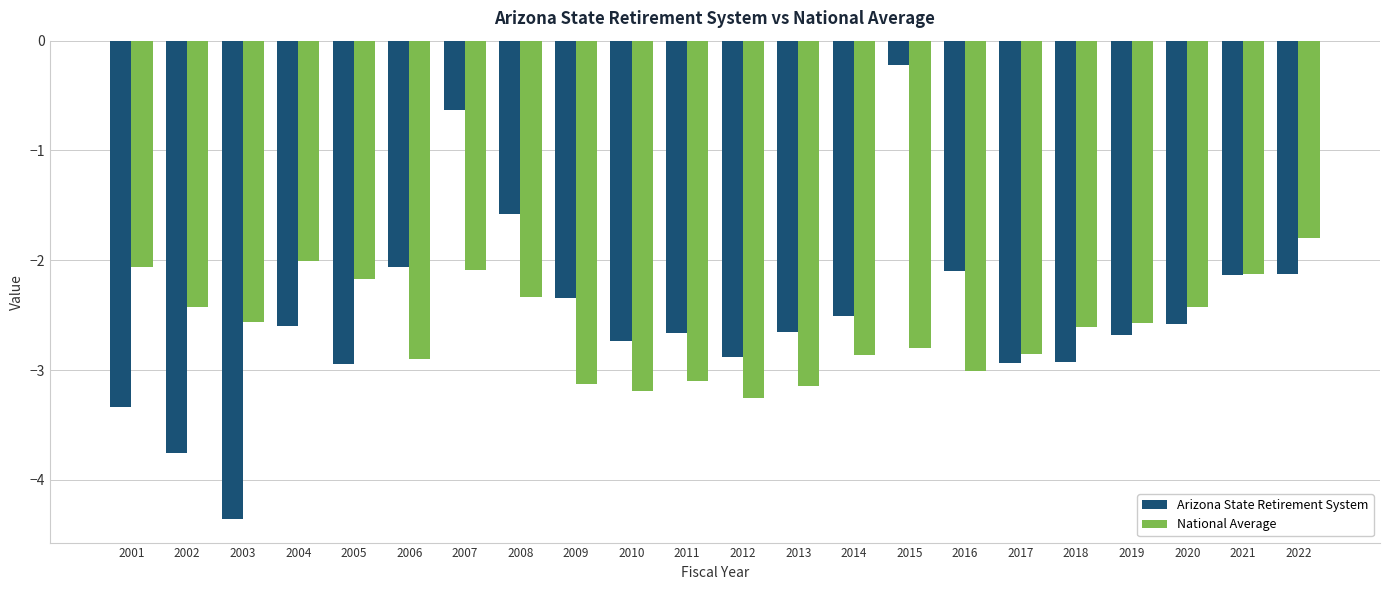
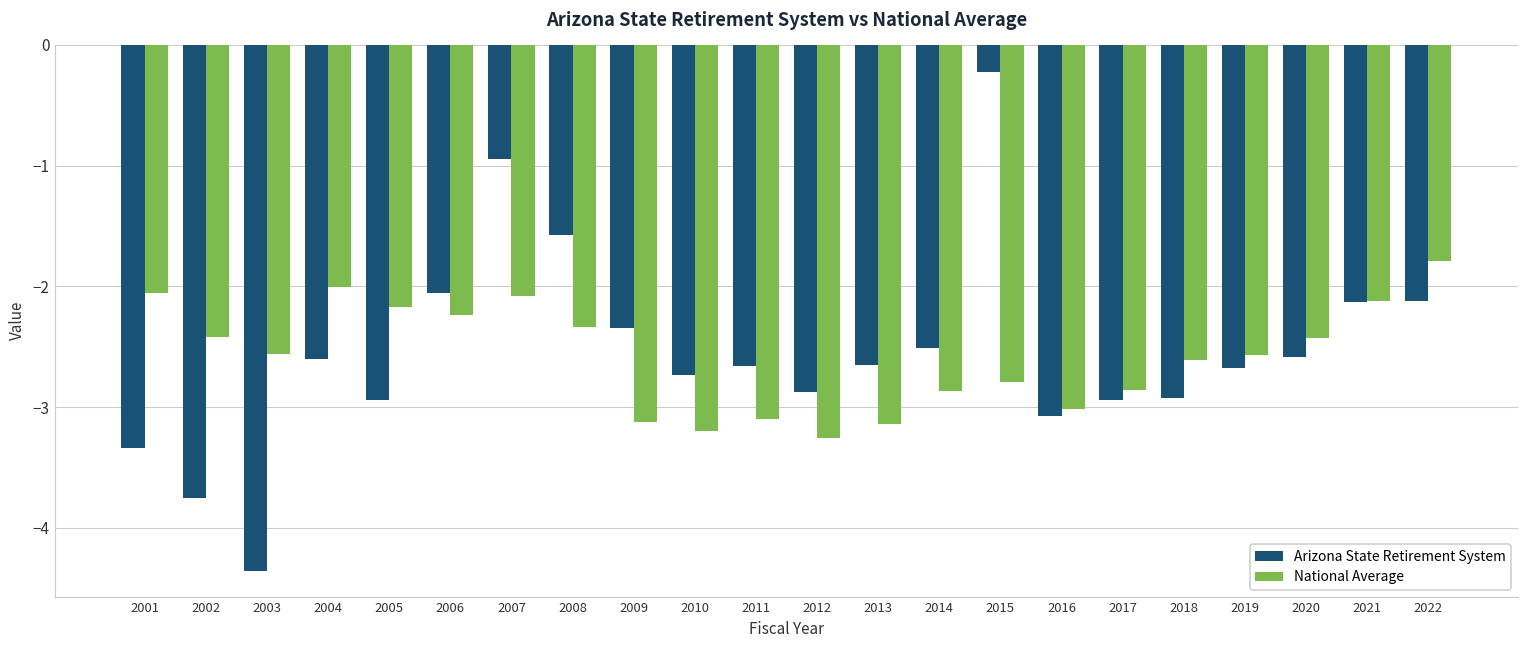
  {
    "Arizona State Retirement System": {
      "2001": -3.34,
      "2002": -3.76,
      "2003": -4.35,
      "2004": -2.60,
      "2005": -2.95,
      "2006": -2.06,
-     "2007": -0.63,
+     "2007": -0.94,
      "2008": -1.57,
      "2009": -2.35,
      "2010": -2.74,
      "2011": -2.66,
      "2012": -2.88,
      "2013": -2.65,
      "2014": -2.51,
      "2015": -0.23,
-     "2016": -2.10,
+     "2016": -3.07,
      "2017": -2.94,
      "2018": -2.92,
      "2019": -2.68,
      "2020": -2.58,
      "2021": -2.13,
      "2022": -2.13
    },
    "National Average": {
      "2001": -2.06,
      "2002": -2.42,
      "2003": -2.56,
      "2004": -2.00,
      "2005": -2.17,
-     "2006": -2.90,
+     "2006": -2.23,
      "2007": -2.08,
      "2008": -2.34,
      "2009": -3.12,
      "2010": -3.19,
      "2011": -3.10,
      "2012": -3.25,
      "2013": -3.14,
      "2014": -2.87,
      "2015": -2.80,
      "2016": -3.01,
      "2017": -2.86,
      "2018": -2.61,
      "2019": -2.57,
      "2020": -2.42,
      "2021": -2.12,
      "2022": -1.79
    }
  }
